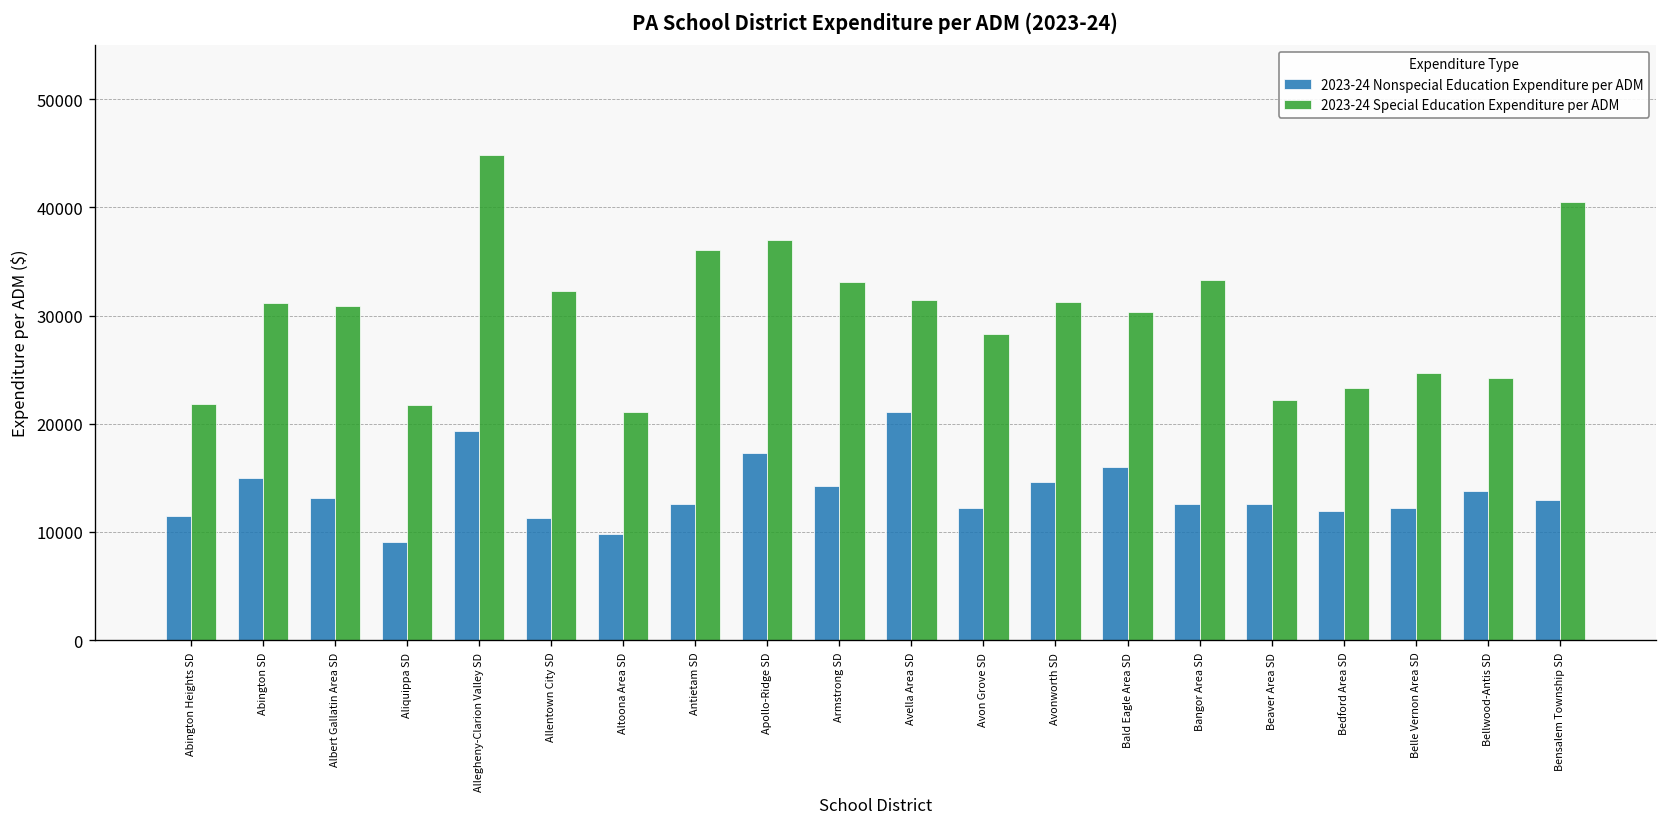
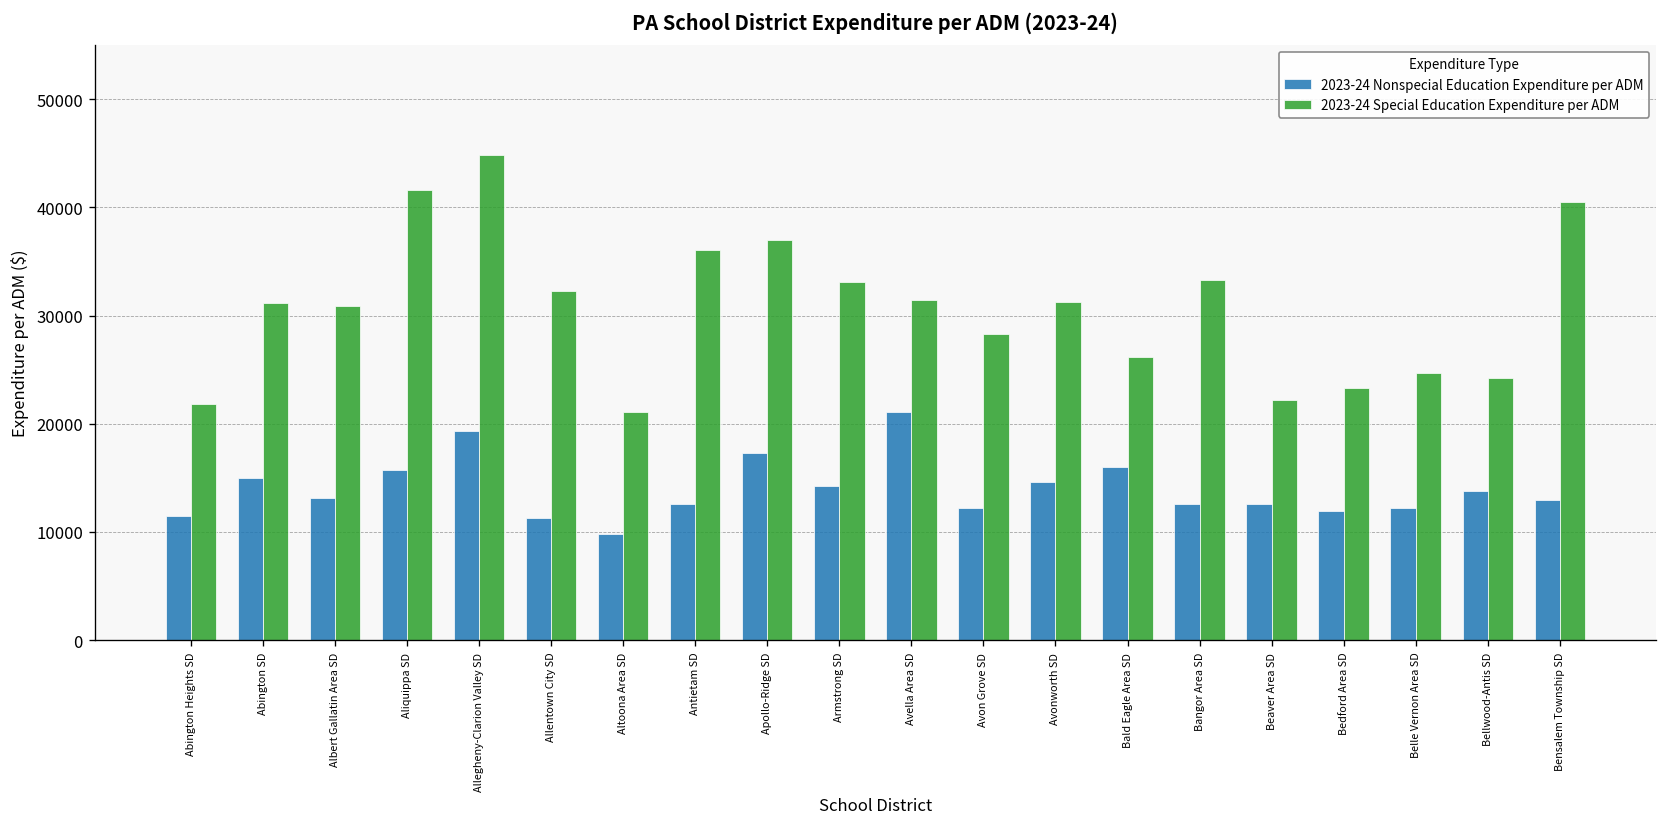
  {
    "2023-24 Nonspecial Education Expenditure per ADM": {
      "Abington Heights SD": 11000,
      "Abington SD": 15000,
      "Albert Gallatin Area SD": 13000,
-     "Aliquippa SD": 9000,
+     "Aliquippa SD": 16000,
      "Allegheny-Clarion Valley SD": 19000,
      "Allentown City SD": 11000,
      "Altoona Area SD": 10000,
      "Antietam SD": 13000,
      "Apollo-Ridge SD": 17000,
      "Armstrong SD": 14000,
      "Avella Area SD": 21000,
      "Avon Grove SD": 12000,
      "Avonworth SD": 15000,
      "Bald Eagle Area SD": 16000,
      "Bangor Area SD": 13000,
      "Beaver Area SD": 13000,
      "Bedford Area SD": 12000,
      "Belle Vernon Area SD": 12000,
      "Bellwood-Antis SD": 14000,
      "Bensalem Township SD": 13000
    },
    "2023-24 Special Education Expenditure per ADM": {
      "Abington Heights SD": 22000,
      "Abington SD": 31000,
      "Albert Gallatin Area SD": 31000,
-     "Aliquippa SD": 22000,
+     "Aliquippa SD": 42000,
      "Allegheny-Clarion Valley SD": 45000,
      "Allentown City SD": 32000,
      "Altoona Area SD": 21000,
      "Antietam SD": 36000,
      "Apollo-Ridge SD": 37000,
      "Armstrong SD": 33000,
      "Avella Area SD": 31000,
      "Avon Grove SD": 28000,
      "Avonworth SD": 31000,
-     "Bald Eagle Area SD": 30000,
+     "Bald Eagle Area SD": 26000,
      "Bangor Area SD": 33000,
      "Beaver Area SD": 22000,
      "Bedford Area SD": 23000,
      "Belle Vernon Area SD": 25000,
      "Bellwood-Antis SD": 24000,
      "Bensalem Township SD": 40000
    }
  }
